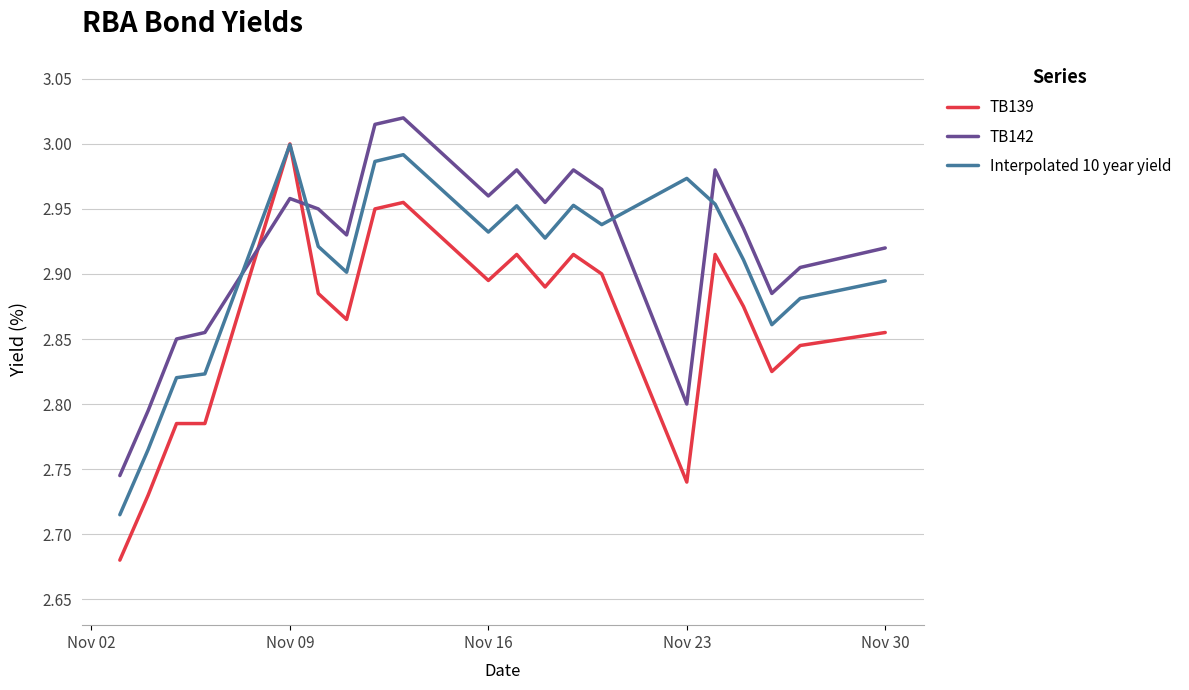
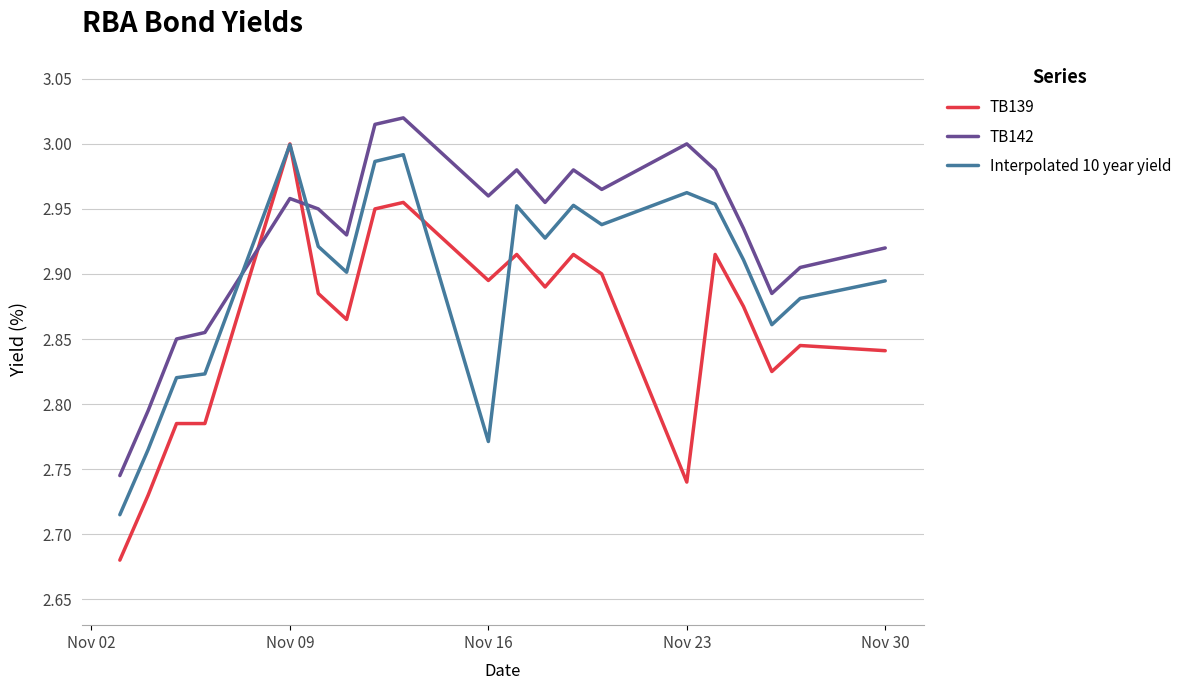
  {
    "TB139": {
      "Nov 16": 2.895,
      "Nov 23": 2.740,
-     "Nov 30": 2.855
+     "Nov 30": 2.841
    },
    "TB142": {
      "Nov 09": 2.958,
      "Nov 16": 2.960,
-     "Nov 23": 2.8,
+     "Nov 23": 3.0,
      "Nov 30": 2.920
    },
    "Interpolated 10 year yield": {
-     "Nov 16": 2.932,
-     "Nov 23": 2.973,
+     "Nov 16": 2.771,
+     "Nov 23": 2.962,
      "Nov 30": 2.895
    }
  }
